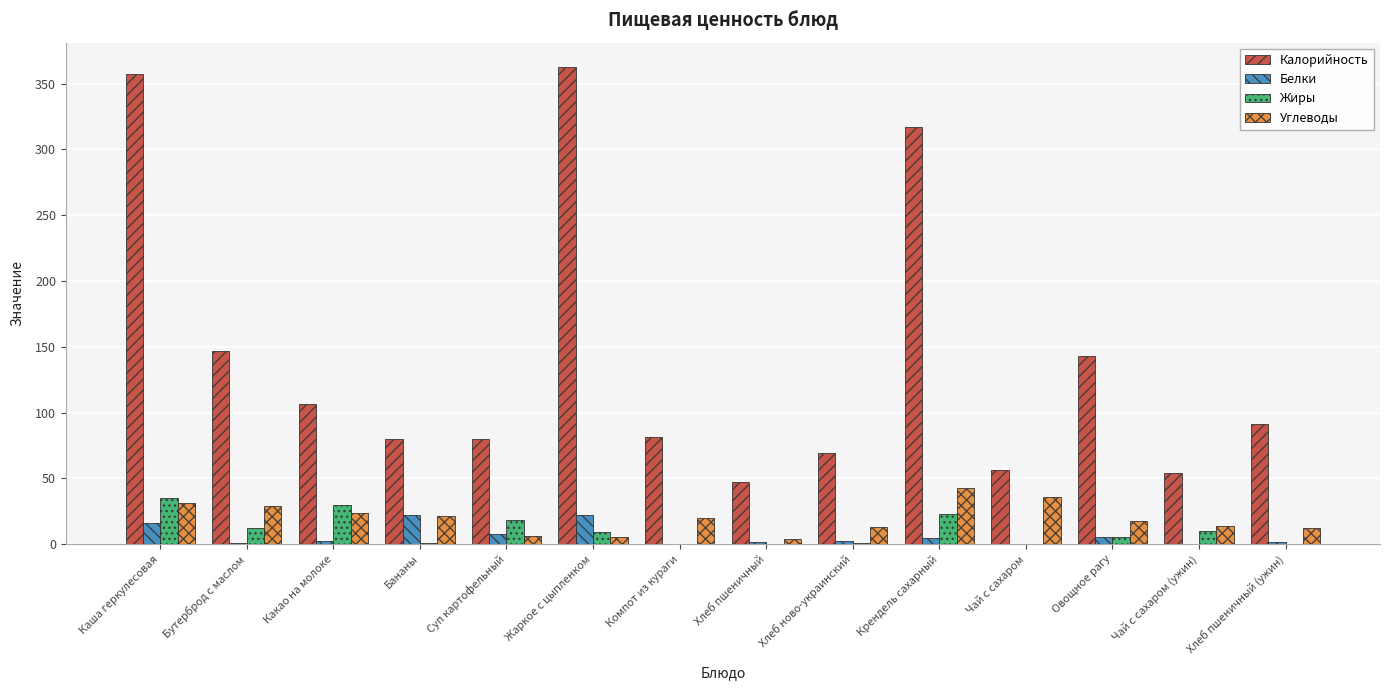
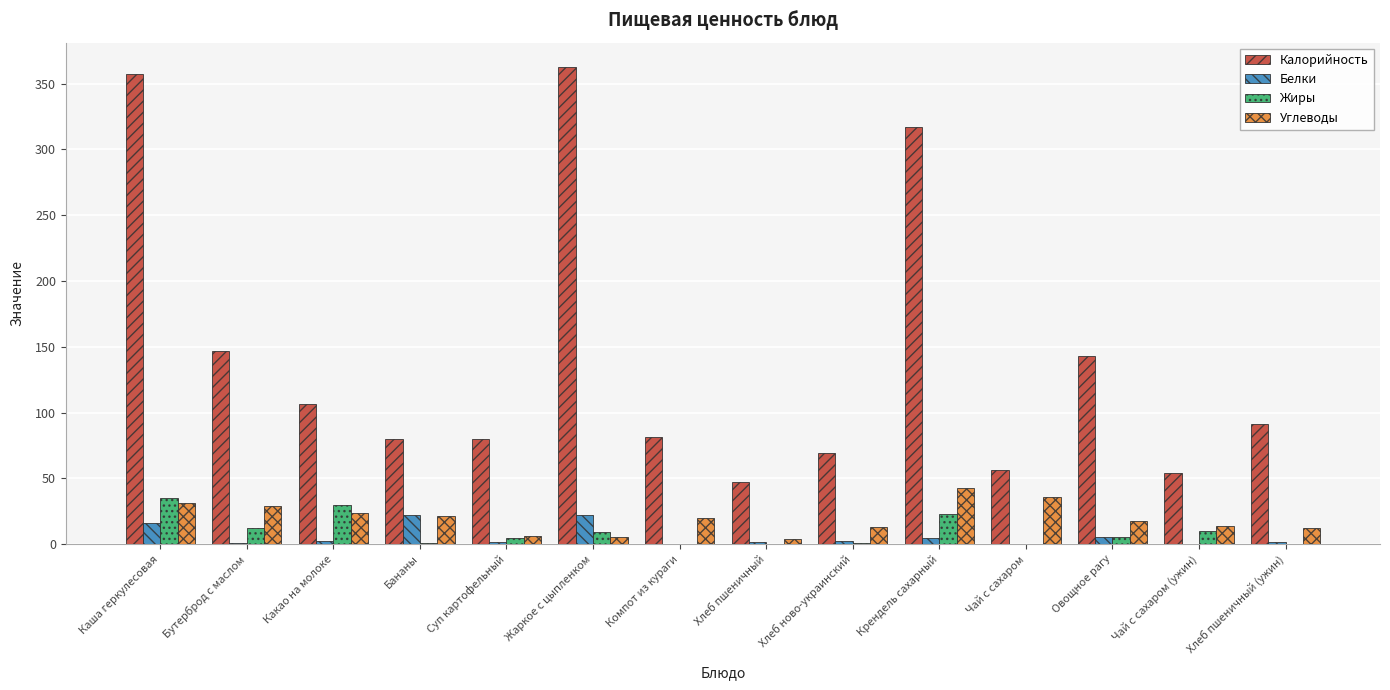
  {
    "Калорийность": {
      "Каша геркулесовая": 357,
      "Бутерброд с маслом": 147,
      "Какао на молоке": 106,
      "Бананы": 80,
      "Суп картофельный": 80,
      "Жаркое с цыпленком": 363,
      "Компот из кураги": 82,
      "Хлеб пшеничный": 47,
      "Хлеб ново-украинский": 70,
      "Крендель сахарный": 317,
      "Чай с сахаром": 56,
      "Овощное рагу": 143,
      "Чай с сахаром (ужин)": 54,
      "Хлеб пшеничный (ужин)": 91
    },
    "Белки": {
      "Каша геркулесовая": 16,
      "Какао на молоке": 2,
      "Бананы": 22,
-     "Суп картофельный": 8,
+     "Суп картофельный": 2,
      "Жаркое с цыпленком": 22,
      "Хлеб ново-украинский": 3,
      "Крендель сахарный": 5,
      "Овощное рагу": 6,
      "Чай с сахаром (ужин)": 0
    },
    "Жиры": {
      "Каша геркулесовая": 35,
      "Бутерброд с маслом": 13,
      "Какао на молоке": 30,
-     "Суп картофельный": 18,
+     "Суп картофельный": 5,
      "Жаркое с цыпленком": 9,
      "Крендель сахарный": 23,
      "Овощное рагу": 5,
      "Чай с сахаром (ужин)": 10
    },
    "Углеводы": {
      "Каша геркулесовая": 32,
      "Бутерброд с маслом": 29,
      "Какао на молоке": 23,
      "Бананы": 21,
      "Суп картофельный": 6,
      "Жаркое с цыпленком": 5,
      "Компот из кураги": 20,
      "Хлеб пшеничный": 4,
      "Хлеб ново-украинский": 13,
      "Крендель сахарный": 43,
      "Чай с сахаром": 36,
      "Овощное рагу": 17,
      "Чай с сахаром (ужин)": 14,
      "Хлеб пшеничный (ужин)": 12
    }
  }
